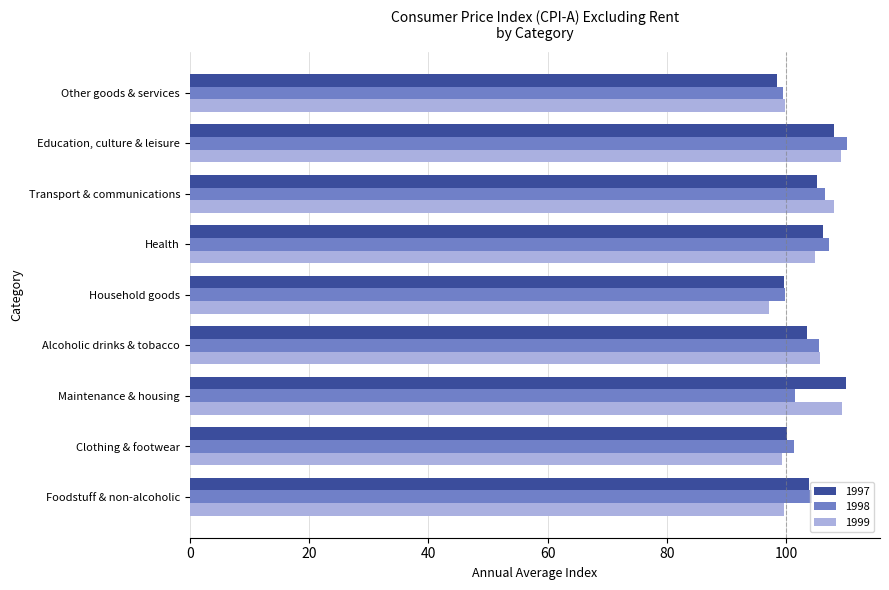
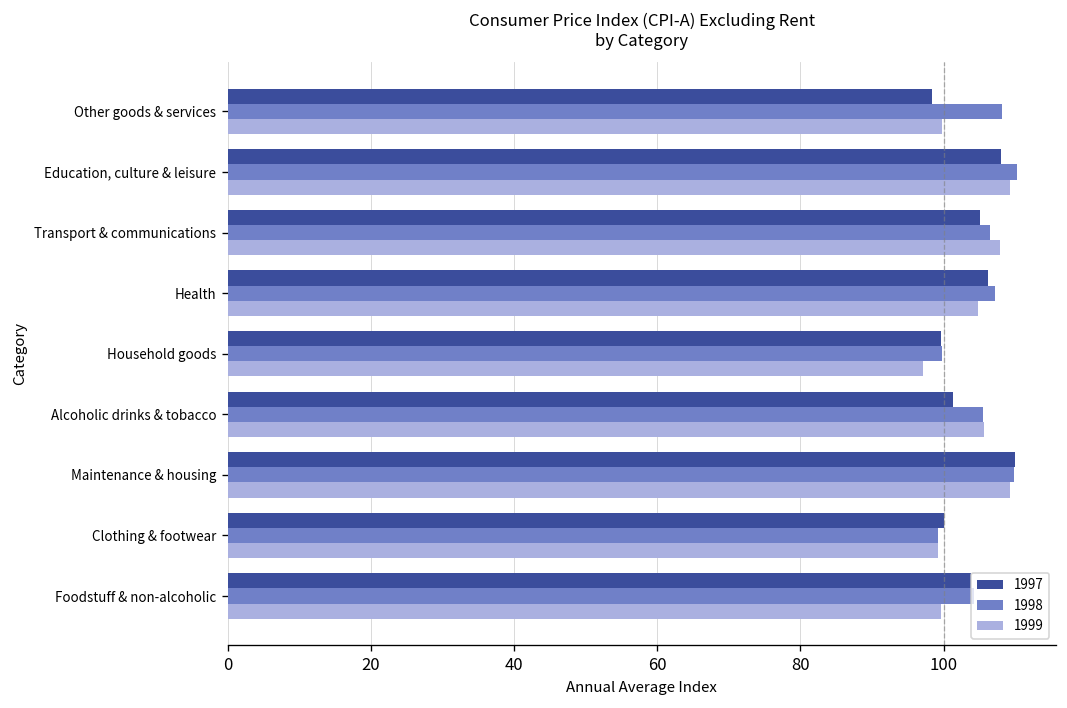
  {
    "1997": {
      "Other goods & services": 98,
      "Education, culture & leisure": 108,
      "Transport & communications": 105,
      "Health": 106,
      "Household goods": 100,
-     "Alcoholic drinks & tobacco": 103,
+     "Alcoholic drinks & tobacco": 101,
      "Maintenance & housing": 110,
      "Clothing & footwear": 100,
      "Foodstuff & non-alcoholic": 104
    },
    "1998": {
-     "Other goods & services": 99,
+     "Other goods & services": 108,
      "Education, culture & leisure": 110,
      "Transport & communications": 106,
      "Health": 107,
      "Household goods": 100,
      "Alcoholic drinks & tobacco": 105,
-     "Maintenance & housing": 101,
-     "Clothing & footwear": 101
+     "Maintenance & housing": 110,
+     "Clothing & footwear": 99
    },
    "1999": {
      "Other goods & services": 100,
      "Education, culture & leisure": 109,
      "Transport & communications": 108,
      "Health": 105,
      "Household goods": 97,
      "Alcoholic drinks & tobacco": 106,
      "Maintenance & housing": 109,
      "Clothing & footwear": 99,
      "Foodstuff & non-alcoholic": 100
    }
  }
